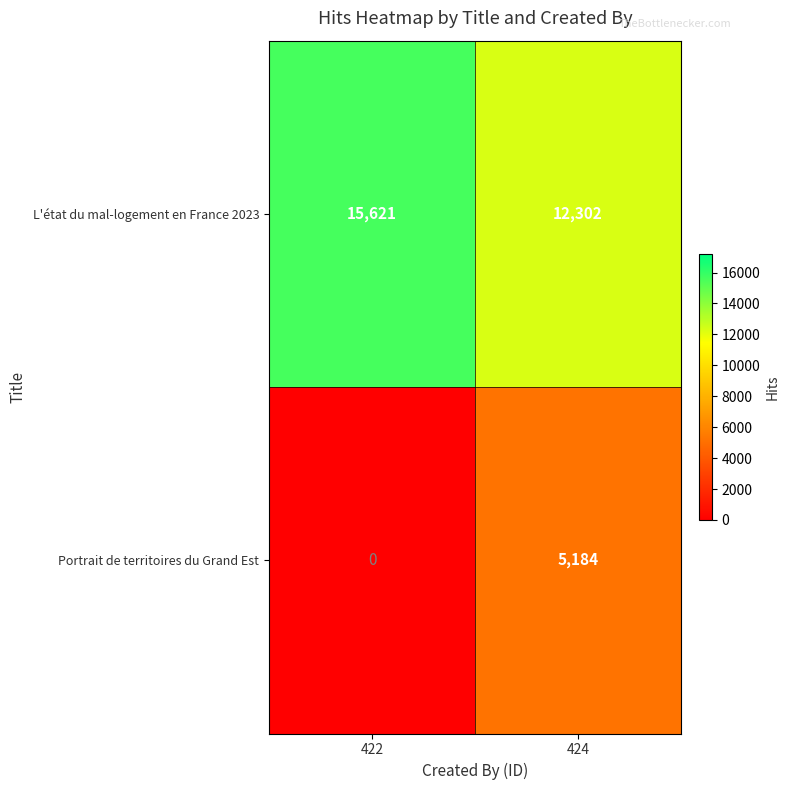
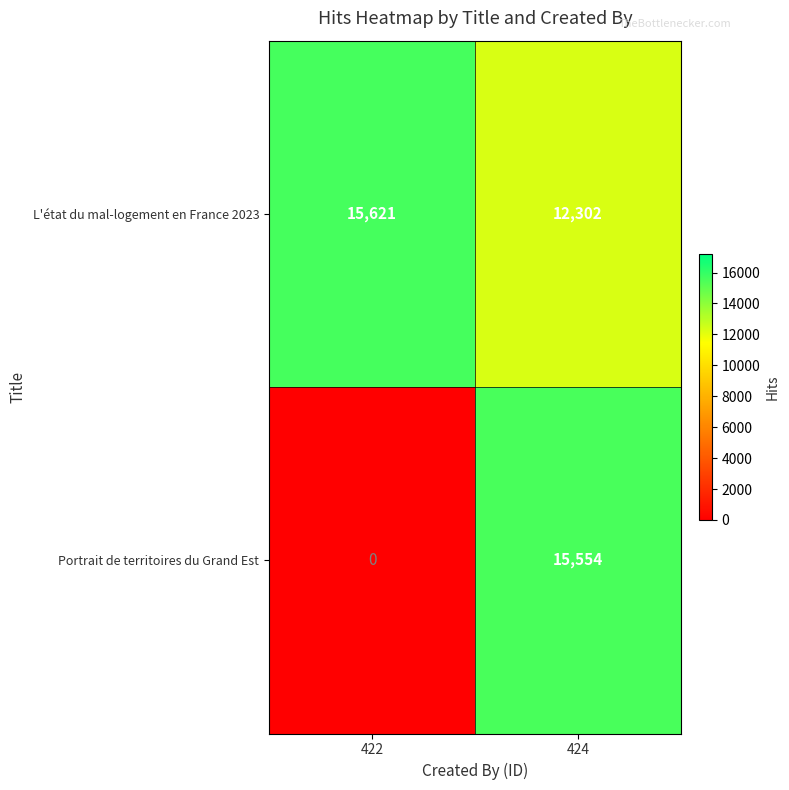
  {
    "L'état du mal-logement en France 2023": {
      "422": "15,621",
      "424": "12,302"
    },
    "Portrait de territoires du Grand Est": {
      "422": "0",
-     "424": "5,184"
+     "424": "15,554"
    }
  }
